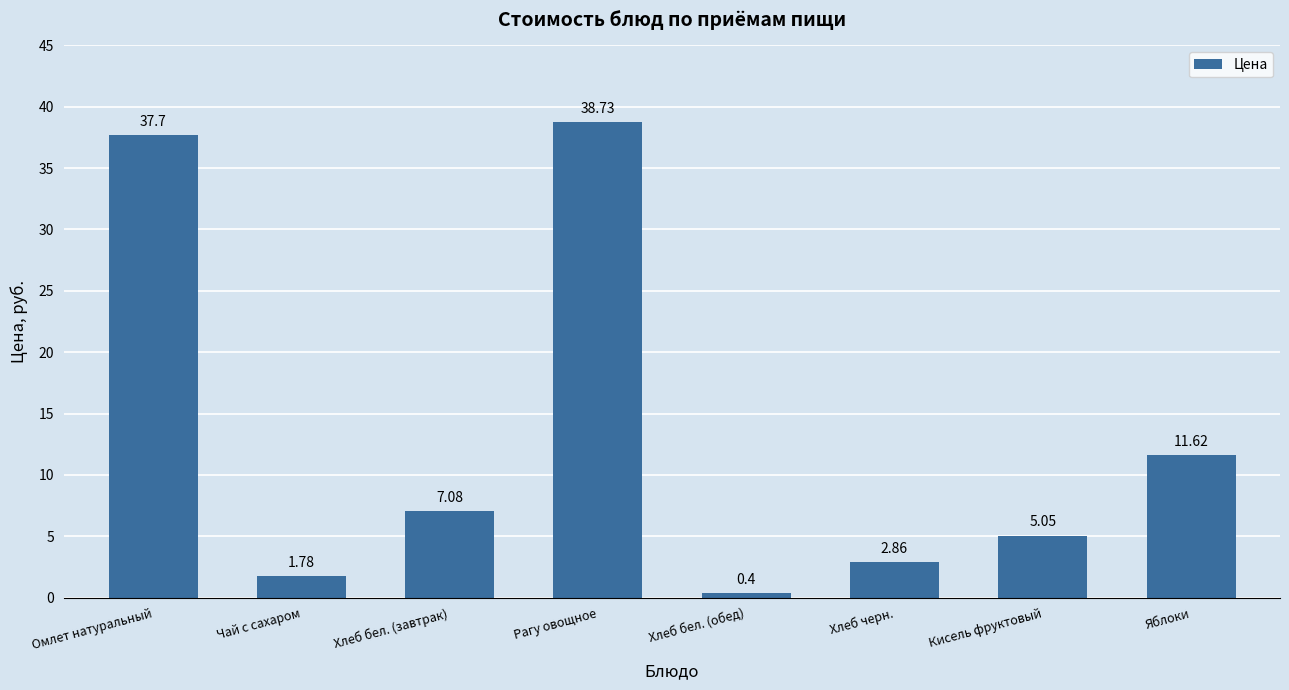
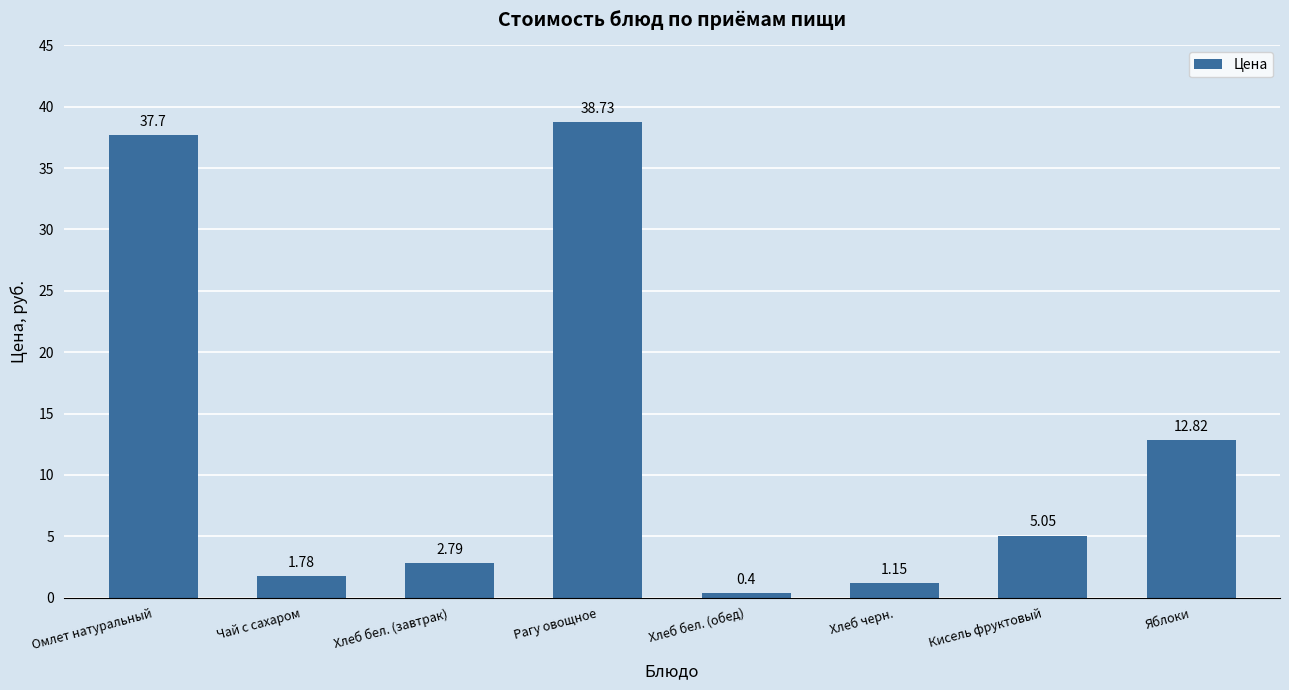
  {
    "Омлет натуральный": 37.7,
    "Чай с сахаром": 1.78,
-   "Хлеб бел. (завтрак)": 7.08,
+   "Хлеб бел. (завтрак)": 2.79,
    "Рагу овощное": 38.73,
    "Хлеб бел. (обед)": 0.4,
-   "Хлеб черн.": 2.86,
+   "Хлеб черн.": 1.15,
    "Кисель фруктовый": 5.05,
-   "Яблоки": 11.62
+   "Яблоки": 12.82
  }
